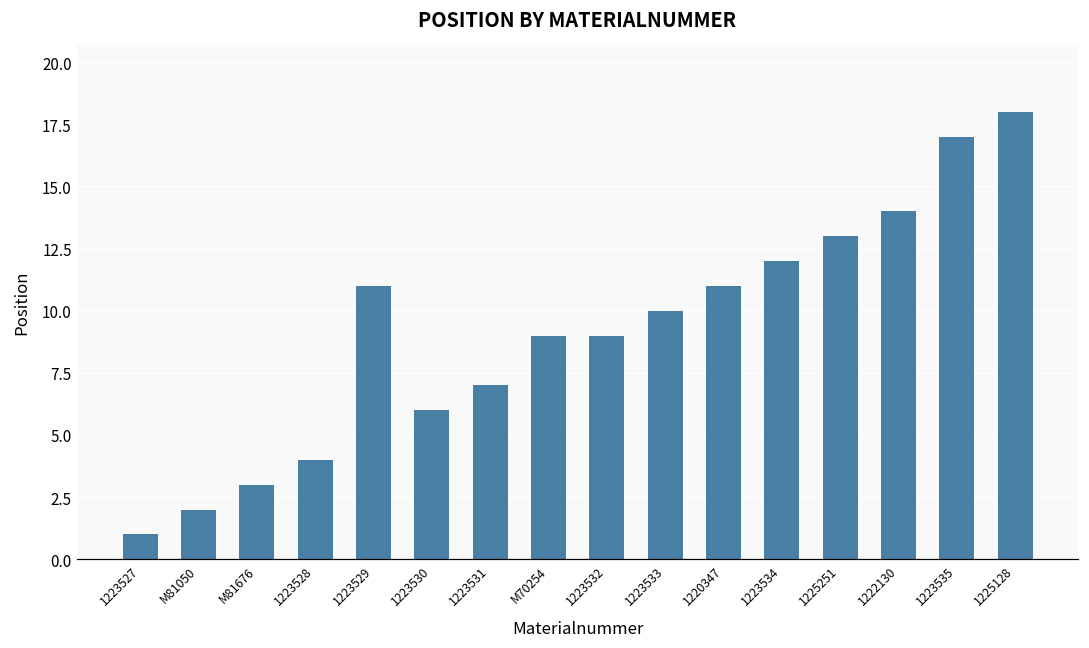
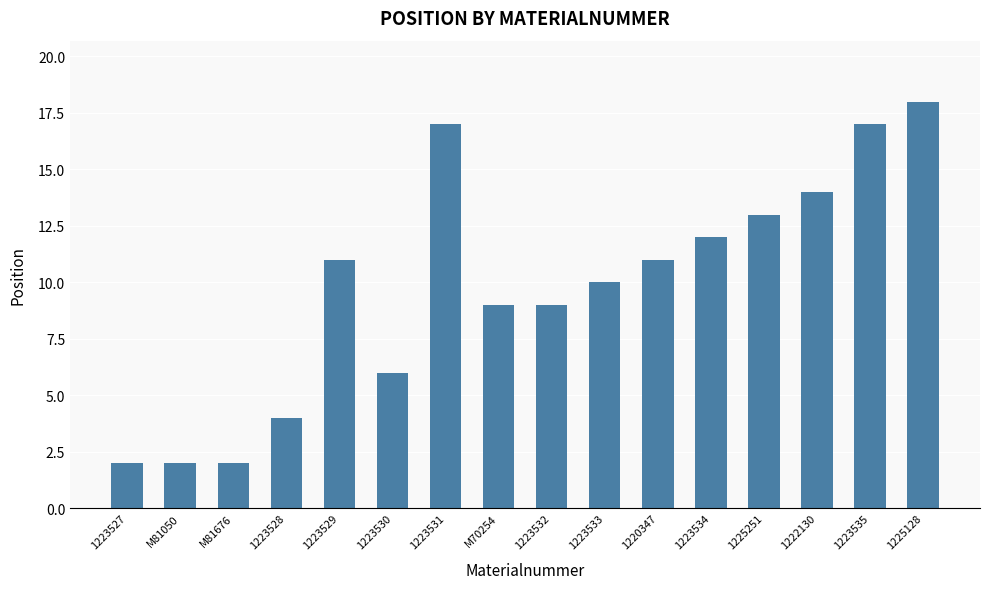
  {
-   "1223527": 1,
+   "1223527": 2,
    "M81050": 2,
-   "M81676": 3,
+   "M81676": 2,
    "1223528": 4,
    "1223529": 11,
    "1223530": 6,
-   "1223531": 7,
+   "1223531": 17,
    "M70254": 9,
    "1223532": 9,
    "1223533": 10,
    "1220347": 11,
    "1223534": 12,
    "1225251": 13,
    "1222130": 14,
    "1223535": 17,
    "1225128": 18
  }
